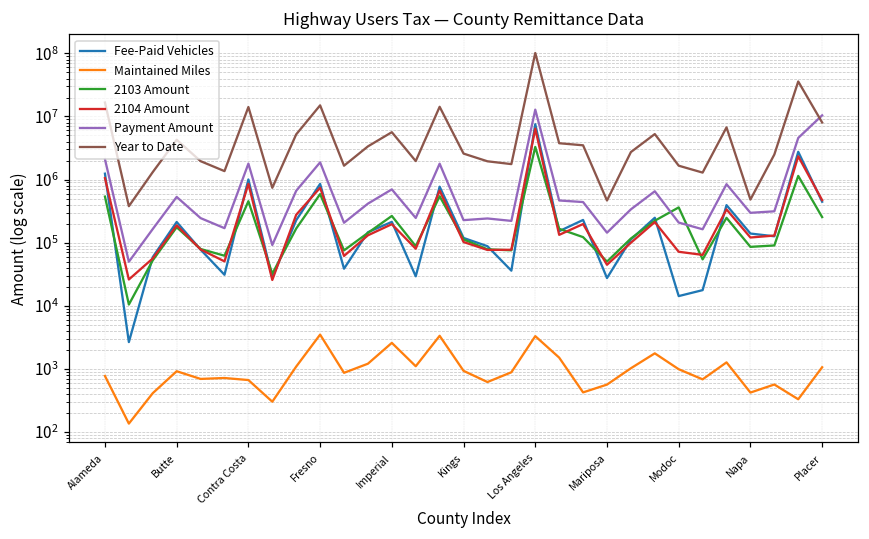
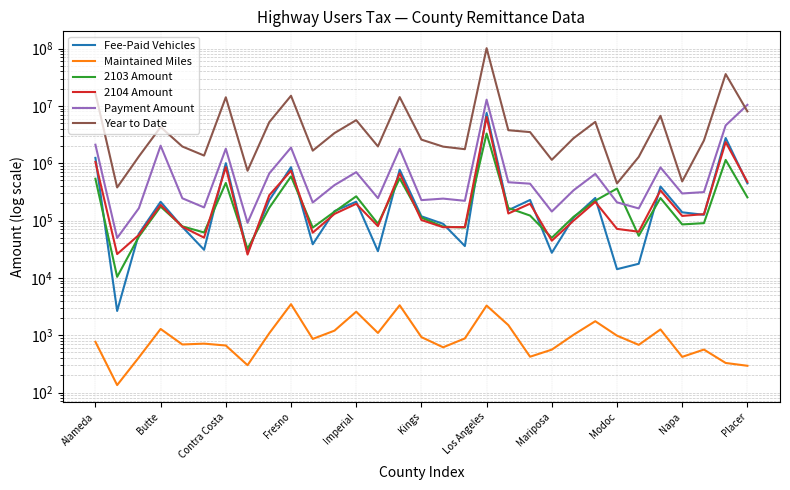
  {
    "Fee-Paid Vehicles": {
      "Alameda": 1200000,
      "Butte": 210000,
      "Contra Costa": 1000000,
      "Fresno": 900000,
      "Los Angeles": 8000000,
      "Mariposa": 30000,
      "Modoc": 14000,
      "Napa": 140000
    },
    "Maintained Miles": {
      "Alameda": 800,
-     "Butte": 900,
+     "Butte": 1300,
      "Contra Costa": 700,
      "Fresno": 3000,
      "Imperial": 3000,
      "Kings": 900,
      "Los Angeles": 3000,
      "Mariposa": 600,
      "Modoc": 1000,
      "Napa": 400,
-     "Placer": 1100
+     "Placer": 300
    },
    "2103 Amount": {
      "Alameda": 500000,
      "Contra Costa": 500000,
      "Fresno": 600000,
      "Imperial": 300000,
      "Los Angeles": 3000000,
      "Mariposa": 50000,
      "Modoc": 400000,
      "Napa": 90000,
      "Placer": 300000
    },
    "2104 Amount": {
      "Alameda": 1100000,
      "Contra Costa": 900000,
      "Fresno": 700000,
      "Los Angeles": 6000000,
      "Mariposa": 40000,
      "Modoc": 70000,
      "Napa": 120000
    },
    "Payment Amount": {
      "Alameda": 2100000,
-     "Butte": 500000,
+     "Butte": 2000000,
      "Contra Costa": 1800000,
      "Fresno": 1900000,
      "Imperial": 700000,
      "Kings": 230000,
      "Los Angeles": 13000000,
      "Mariposa": 140000,
      "Modoc": 210000,
      "Napa": 300000,
      "Placer": 10000000
    },
    "Year to Date": {
      "Contra Costa": 14000000,
      "Fresno": 15000000,
      "Imperial": 6000000,
      "Kings": 3000000,
      "Los Angeles": 100000000,
-     "Mariposa": 500000,
-     "Modoc": 1700000,
+     "Mariposa": 1100000,
+     "Modoc": 400000,
      "Napa": 500000,
      "Placer": 8000000
    }
  }
